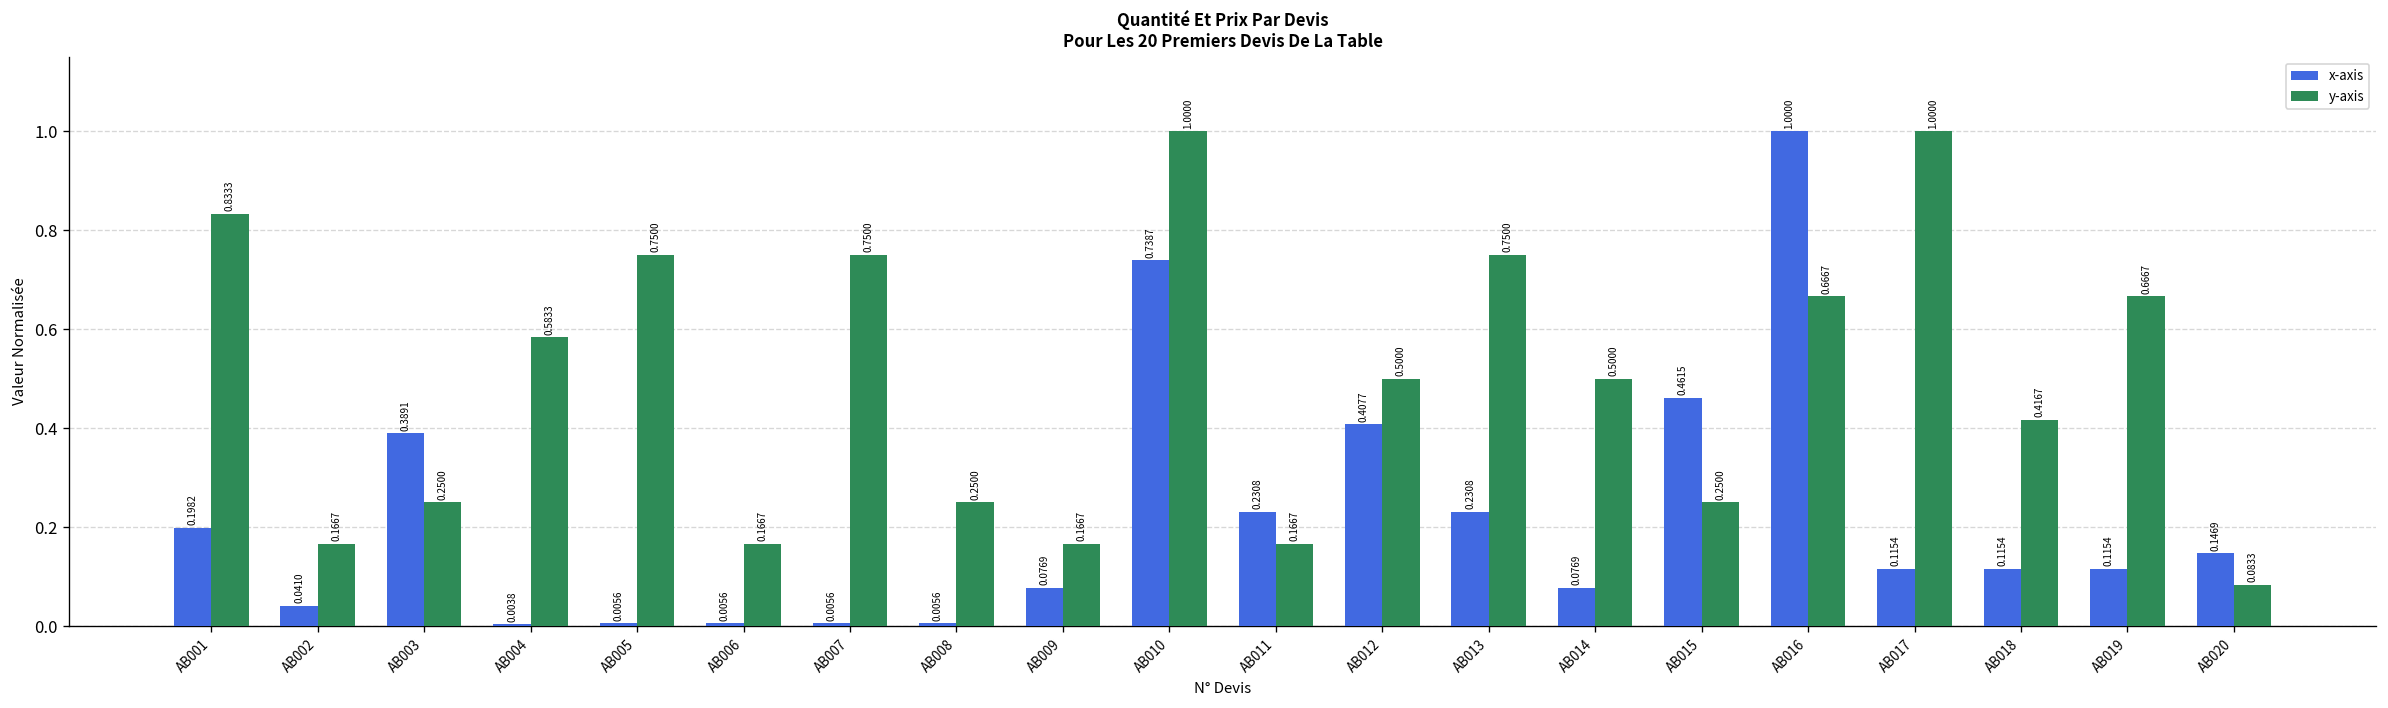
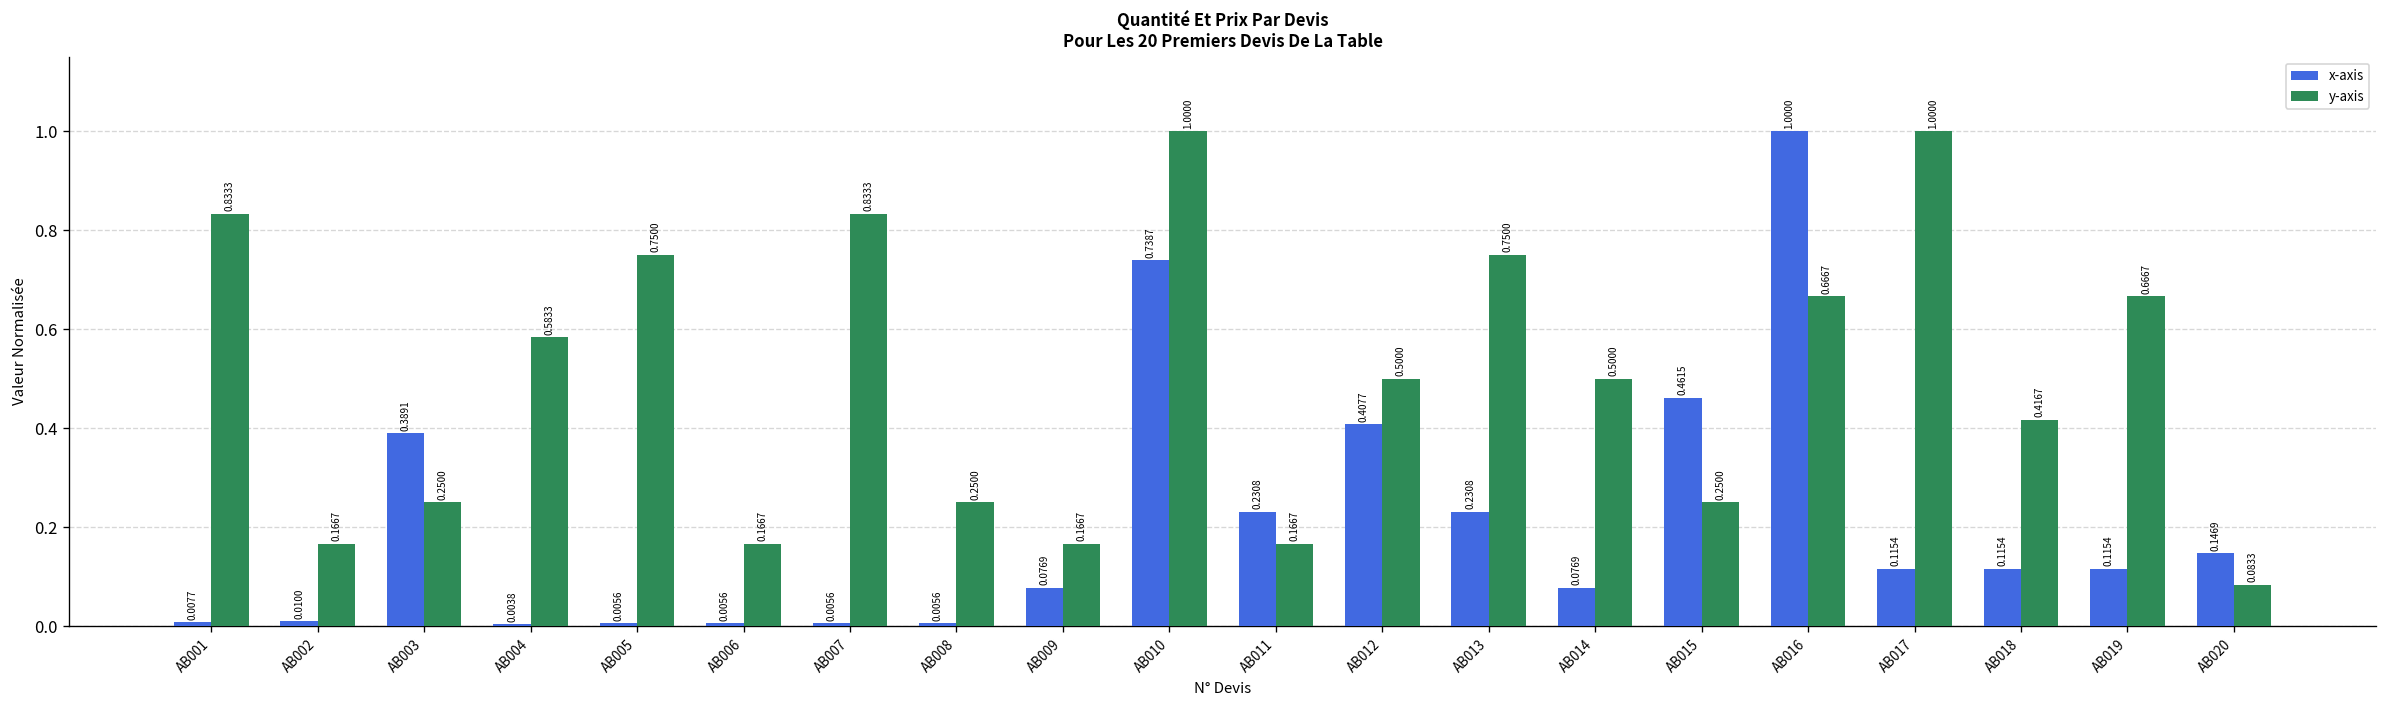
  {
    "x-axis": {
-     "AB001": 0.1982,
-     "AB002": 0.0410,
+     "AB001": 0.0077,
+     "AB002": 0.0100,
      "AB003": 0.3891,
      "AB004": 0.0038,
      "AB005": 0.0056,
      "AB006": 0.0056,
      "AB007": 0.0056,
      "AB008": 0.0056,
      "AB009": 0.0769,
      "AB010": 0.7387,
      "AB011": 0.2308,
      "AB012": 0.4077,
      "AB013": 0.2308,
      "AB014": 0.0769,
      "AB015": 0.4615,
      "AB016": 1.0000,
      "AB017": 0.1154,
      "AB018": 0.1154,
      "AB019": 0.1154,
      "AB020": 0.1469
    },
    "y-axis": {
      "AB001": 0.8333,
      "AB002": 0.1667,
      "AB003": 0.2500,
      "AB004": 0.5833,
      "AB005": 0.7500,
      "AB006": 0.1667,
-     "AB007": 0.7500,
+     "AB007": 0.8333,
      "AB008": 0.2500,
      "AB009": 0.1667,
      "AB010": 1.0000,
      "AB011": 0.1667,
      "AB012": 0.5000,
      "AB013": 0.7500,
      "AB014": 0.5000,
      "AB015": 0.2500,
      "AB016": 0.6667,
      "AB017": 1.0000,
      "AB018": 0.4167,
      "AB019": 0.6667,
      "AB020": 0.0833
    }
  }
